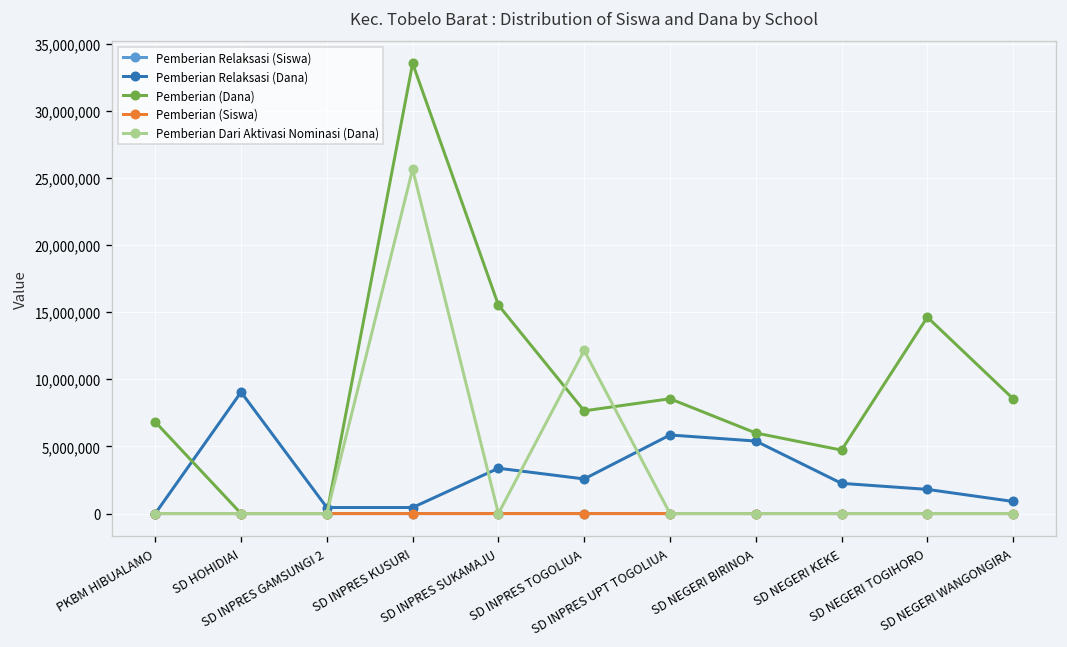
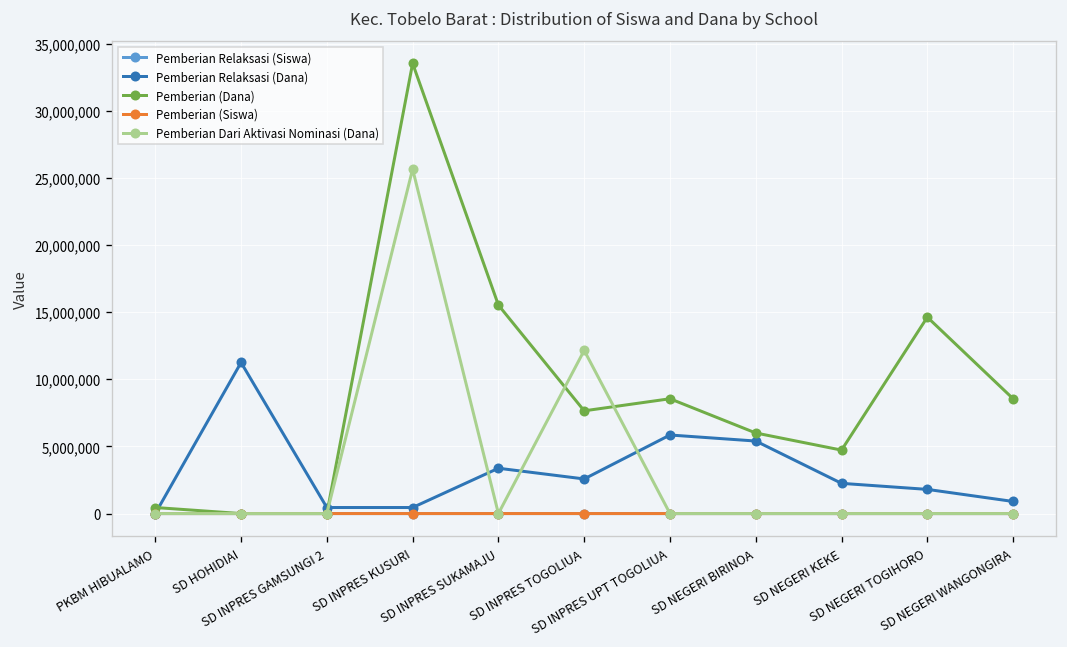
  {
    "Pemberian (Siswa)": {
      "SD INPRES KUSURI": "0",
      "SD INPRES TOGOLIUA": "0"
    },
    "Pemberian Relaksasi (Dana)": {
-     "SD HOHIDIAI": "9,000,000",
+     "SD HOHIDIAI": "11,300,000",
      "SD INPRES GAMSUNGI 2": "500,000",
      "SD INPRES KUSURI": "500,000",
      "SD INPRES SUKAMAJU": "3,400,000",
      "SD INPRES TOGOLIUA": "2,600,000",
      "SD INPRES UPT TOGOLIUA": "5,900,000",
      "SD NEGERI BIRINOA": "5,400,000",
      "SD NEGERI KEKE": "2,300,000",
      "SD NEGERI TOGIHORO": "1,800,000",
      "SD NEGERI WANGONGIRA": "900,000"
    },
    "Pemberian (Dana)": {
-     "PKBM HIBUALAMO": "6,800,000",
+     "PKBM HIBUALAMO": "500,000",
      "SD INPRES KUSURI": "33,500,000",
      "SD INPRES SUKAMAJU": "15,500,000",
      "SD INPRES TOGOLIUA": "7,700,000",
      "SD INPRES UPT TOGOLIUA": "8,600,000",
      "SD NEGERI BIRINOA": "6,000,000",
      "SD NEGERI KEKE": "4,700,000",
      "SD NEGERI TOGIHORO": "14,600,000",
      "SD NEGERI WANGONGIRA": "8,600,000"
    },
    "Pemberian Dari Aktivasi Nominasi (Dana)": {
      "SD INPRES KUSURI": "25,700,000",
      "SD INPRES TOGOLIUA": "12,200,000"
    }
  }
